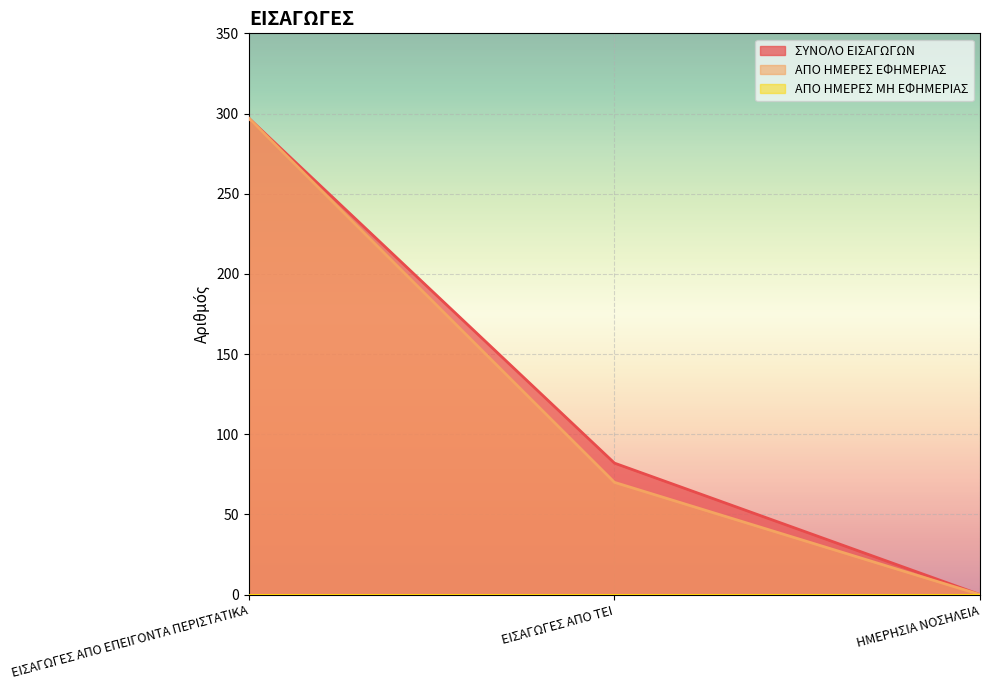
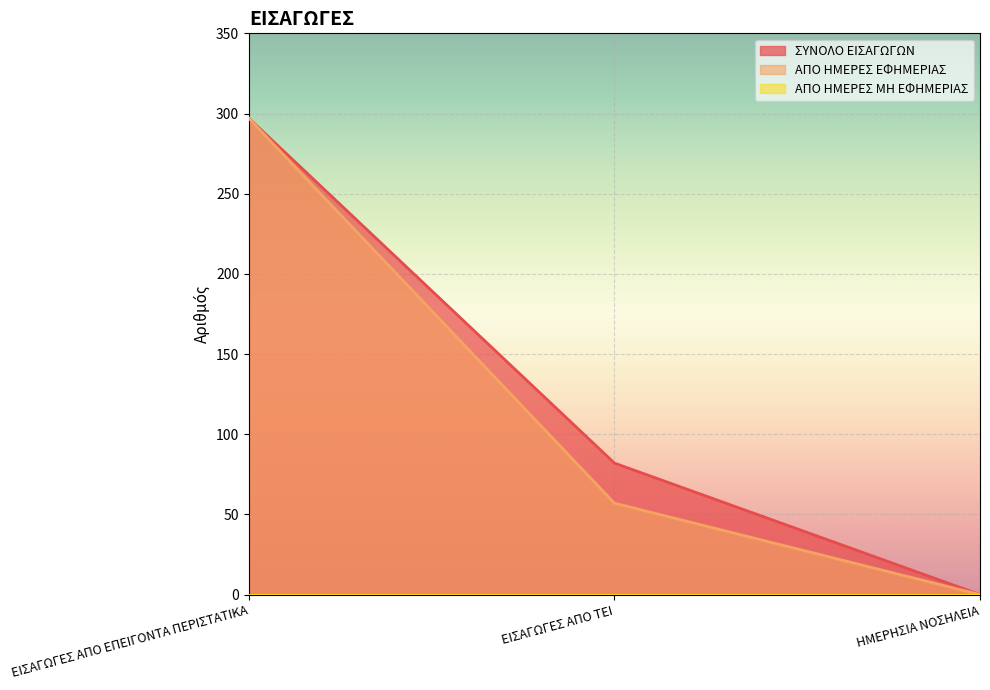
  {
    "ΣΥΝΟΛΟ ΕΙΣΑΓΩΓΩΝ": {
      "ΕΙΣΑΓΩΓΕΣ ΑΠΟ ΤΕΙ": 82
    },
    "ΑΠΟ ΗΜΕΡΕΣ ΕΦΗΜΕΡΙΑΣ": {
-     "ΕΙΣΑΓΩΓΕΣ ΑΠΟ ΤΕΙ": 70
+     "ΕΙΣΑΓΩΓΕΣ ΑΠΟ ΤΕΙ": 57
    },
    "ΑΠΟ ΗΜΕΡΕΣ ΜΗ ΕΦΗΜΕΡΙΑΣ": {
      "ΕΙΣΑΓΩΓΕΣ ΑΠΟ ΕΠΕΙΓΟΝΤΑ ΠΕΡΙΣΤΑΤΙΚΑ": 0,
      "ΕΙΣΑΓΩΓΕΣ ΑΠΟ ΤΕΙ": 0
    }
  }
